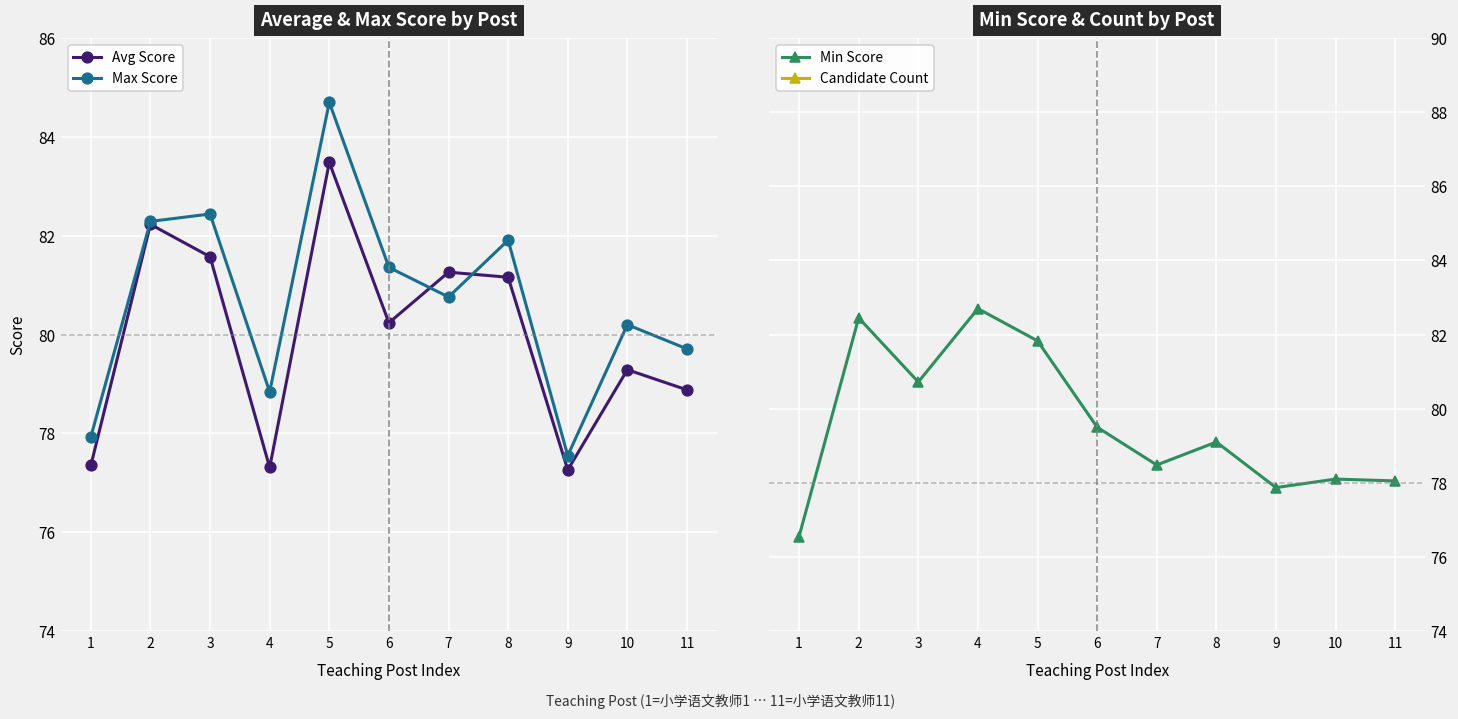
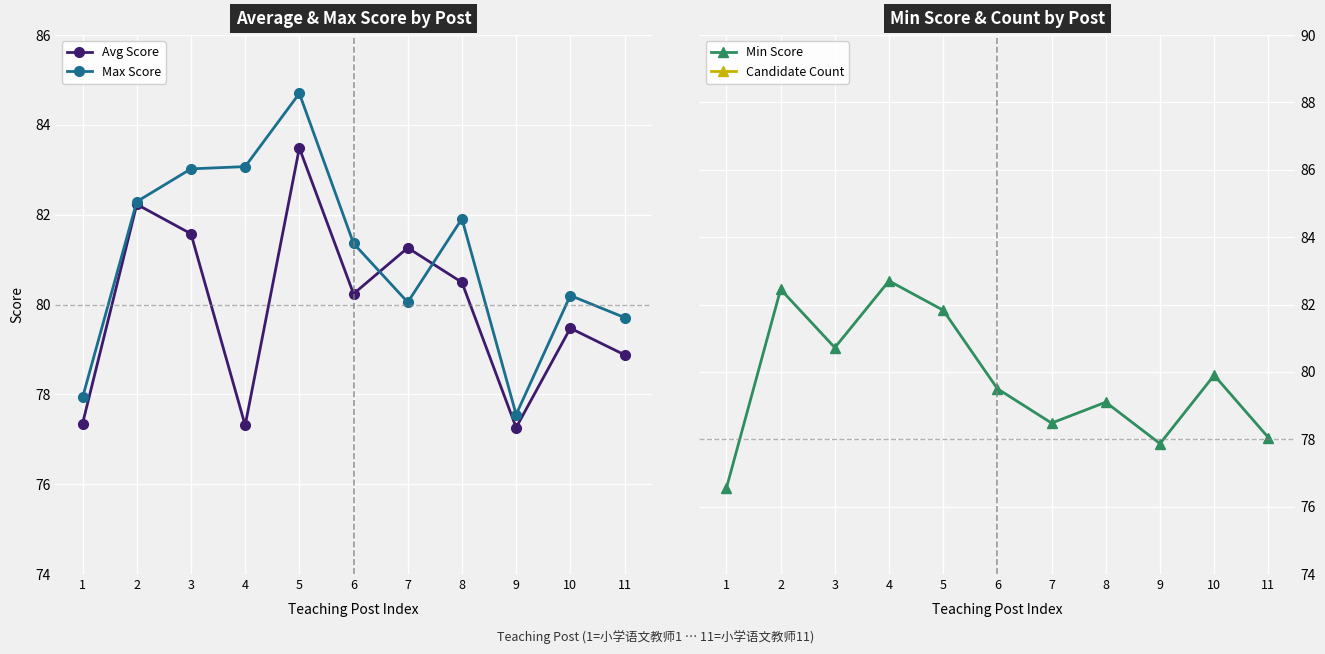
  {
    "Average & Max Score by Post": {
      "Avg Score": {
        "1": 77.4,
        "2": 82.2,
        "3": 81.6,
        "4": 77.3,
        "5": 83.5,
        "6": 80.2,
        "7": 81.3,
-       "8": 81.2,
+       "8": 80.5,
        "9": 77.3,
-       "10": 79.3,
+       "10": 79.5,
        "11": 78.9
      },
      "Max Score": {
        "1": 77.9,
        "2": 82.3,
-       "3": 82.4,
-       "4": 78.8,
+       "3": 83.0,
+       "4": 83.1,
        "5": 84.7,
        "6": 81.4,
-       "7": 80.8,
+       "7": 80.1,
        "8": 81.9,
        "9": 77.6,
        "10": 80.2,
        "11": 79.7
      }
    },
    "Min Score & Count by Post": {
      "Min Score": {
        "1": 76.6,
        "2": 82.5,
        "3": 80.7,
        "4": 82.7,
        "5": 81.8,
        "6": 79.5,
        "7": 78.5,
        "8": 79.1,
        "9": 77.9,
-       "10": 78.1,
+       "10": 79.9,
        "11": 78.1
      }
    }
  }
